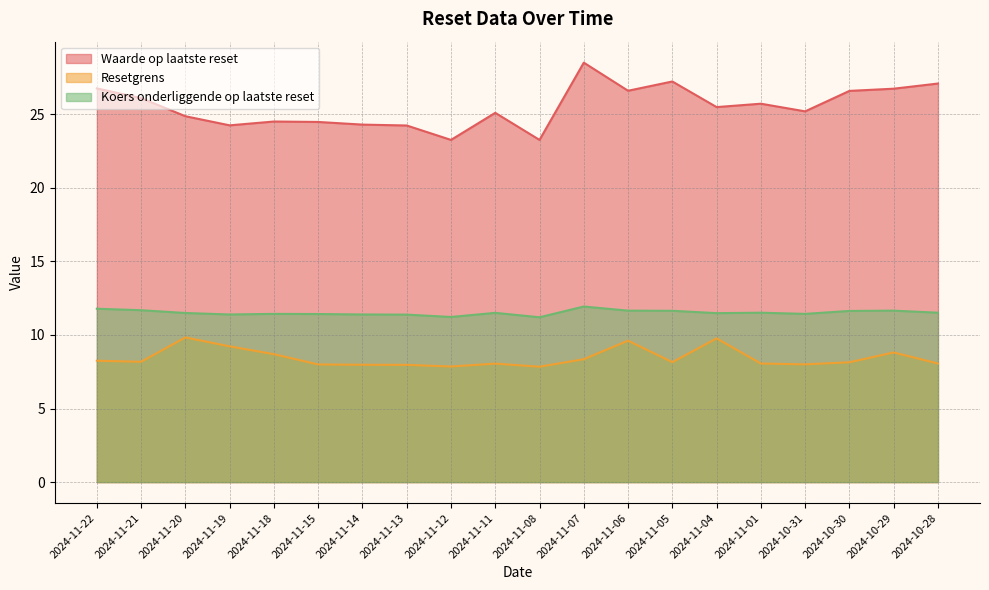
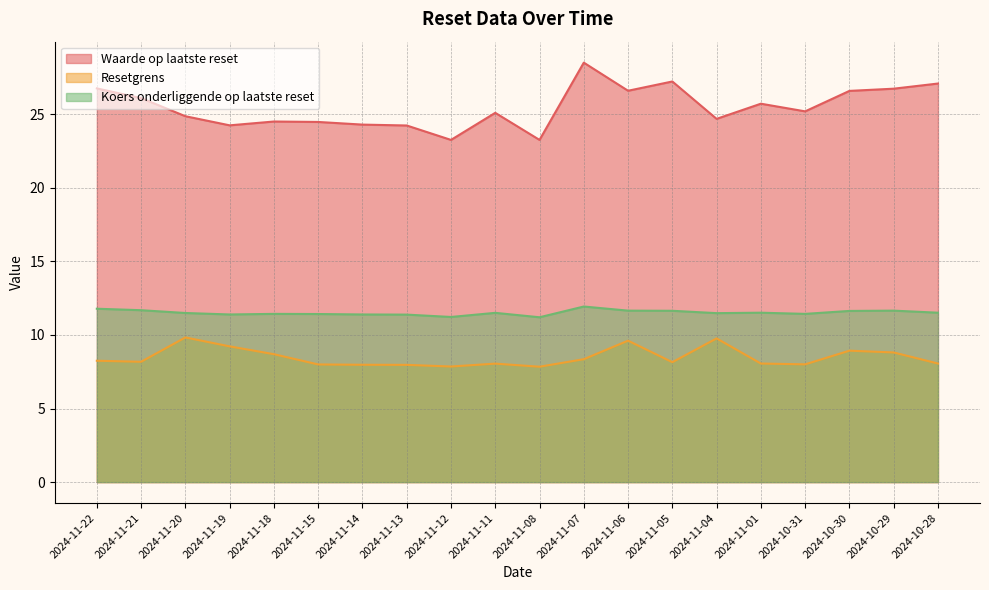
  {
    "Waarde op laatste reset": {
      "2024-11-20": 24.9,
      "2024-11-19": 24.2,
      "2024-11-18": 24.5,
      "2024-11-15": 24.5,
      "2024-11-14": 24.3,
      "2024-11-13": 24.2,
      "2024-11-12": 23.3,
      "2024-11-11": 25.1,
      "2024-11-08": 23.3,
      "2024-11-07": 28.5,
      "2024-11-06": 26.6,
      "2024-11-05": 27.2,
-     "2024-11-04": 25.5,
+     "2024-11-04": 24.7,
      "2024-11-01": 25.7,
      "2024-10-31": 25.2,
      "2024-10-30": 26.6,
      "2024-10-29": 26.7,
      "2024-10-28": 27.1
    },
    "Resetgrens": {
      "2024-11-22": 8.2,
      "2024-11-21": 8.2,
      "2024-11-20": 9.8,
      "2024-11-19": 9.2,
      "2024-11-18": 8.7,
      "2024-11-15": 8.0,
      "2024-11-14": 8.0,
      "2024-11-13": 8.0,
      "2024-11-12": 7.9,
      "2024-11-11": 8.1,
      "2024-11-08": 7.8,
      "2024-11-07": 8.4,
      "2024-11-06": 9.6,
      "2024-11-05": 8.1,
      "2024-11-04": 9.8,
      "2024-11-01": 8.1,
      "2024-10-31": 8.0,
-     "2024-10-30": 8.1,
+     "2024-10-30": 8.9,
      "2024-10-29": 8.8,
      "2024-10-28": 8.1
    },
    "Koers onderliggende op laatste reset": {
      "2024-11-22": 11.8,
      "2024-11-21": 11.7,
      "2024-11-20": 11.5,
      "2024-11-19": 11.4,
      "2024-11-18": 11.4,
      "2024-11-15": 11.4,
      "2024-11-14": 11.4,
      "2024-11-13": 11.4,
      "2024-11-12": 11.2,
      "2024-11-11": 11.5,
      "2024-11-08": 11.2,
      "2024-11-07": 11.9,
      "2024-11-06": 11.7,
      "2024-11-05": 11.6,
      "2024-11-04": 11.5,
      "2024-11-01": 11.5,
      "2024-10-31": 11.4,
      "2024-10-30": 11.6,
      "2024-10-29": 11.7,
      "2024-10-28": 11.5
    }
  }
